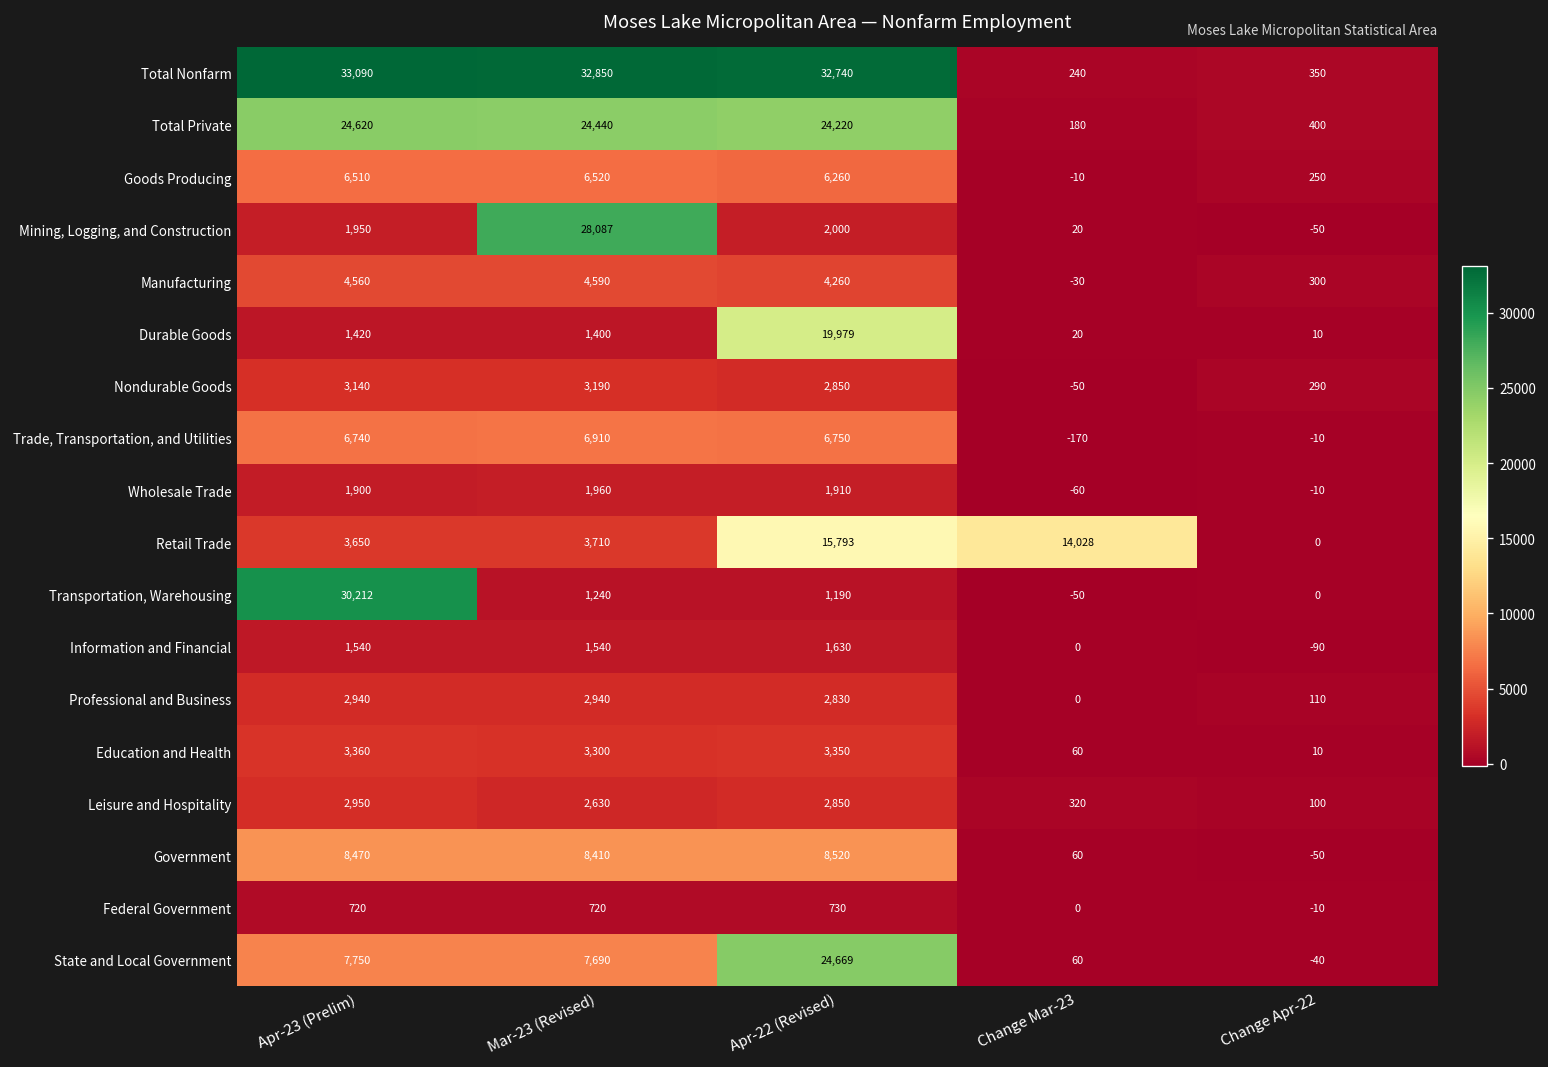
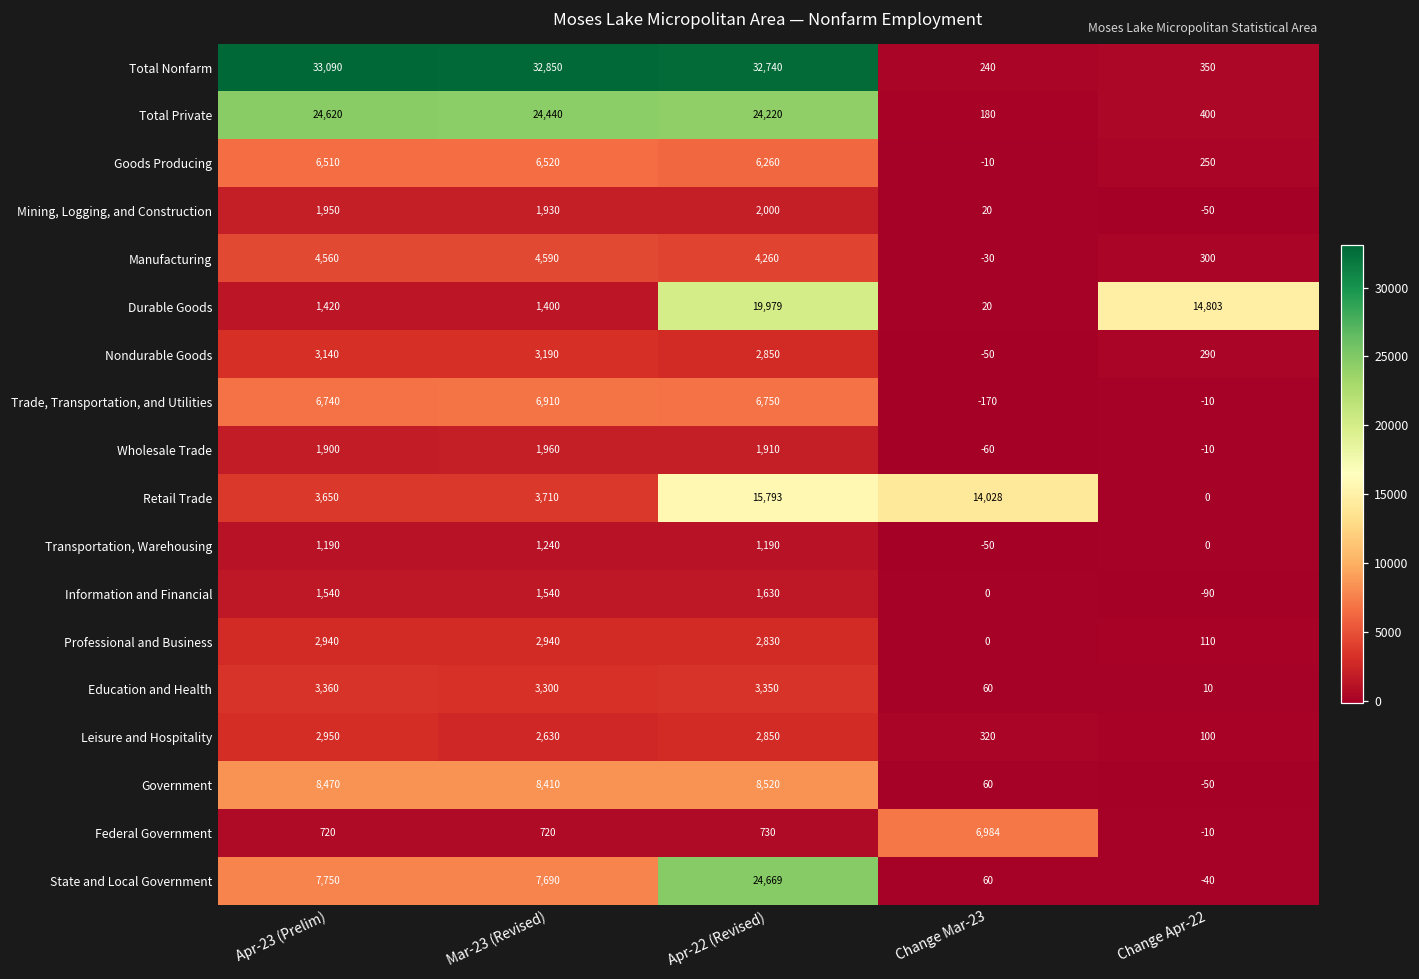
  {
    "Total Nonfarm": {
      "Apr-23 (Prelim)": "33,090",
      "Mar-23 (Revised)": "32,850",
      "Apr-22 (Revised)": "32,740",
      "Change Mar-23": "240",
      "Change Apr-22": "350"
    },
    "Total Private": {
      "Apr-23 (Prelim)": "24,620",
      "Mar-23 (Revised)": "24,440",
      "Apr-22 (Revised)": "24,220",
      "Change Mar-23": "180",
      "Change Apr-22": "400"
    },
    "Goods Producing": {
      "Apr-23 (Prelim)": "6,510",
      "Mar-23 (Revised)": "6,520",
      "Apr-22 (Revised)": "6,260",
      "Change Mar-23": "-10",
      "Change Apr-22": "250"
    },
    "Mining, Logging, and Construction": {
      "Apr-23 (Prelim)": "1,950",
-     "Mar-23 (Revised)": "28,087",
+     "Mar-23 (Revised)": "1,930",
      "Apr-22 (Revised)": "2,000",
      "Change Mar-23": "20",
      "Change Apr-22": "-50"
    },
    "Manufacturing": {
      "Apr-23 (Prelim)": "4,560",
      "Mar-23 (Revised)": "4,590",
      "Apr-22 (Revised)": "4,260",
      "Change Mar-23": "-30",
      "Change Apr-22": "300"
    },
    "Durable Goods": {
      "Apr-23 (Prelim)": "1,420",
      "Mar-23 (Revised)": "1,400",
      "Apr-22 (Revised)": "19,979",
      "Change Mar-23": "20",
-     "Change Apr-22": "10"
+     "Change Apr-22": "14,803"
    },
    "Nondurable Goods": {
      "Apr-23 (Prelim)": "3,140",
      "Mar-23 (Revised)": "3,190",
      "Apr-22 (Revised)": "2,850",
      "Change Mar-23": "-50",
      "Change Apr-22": "290"
    },
    "Trade, Transportation, and Utilities": {
      "Apr-23 (Prelim)": "6,740",
      "Mar-23 (Revised)": "6,910",
      "Apr-22 (Revised)": "6,750",
      "Change Mar-23": "-170",
      "Change Apr-22": "-10"
    },
    "Wholesale Trade": {
      "Apr-23 (Prelim)": "1,900",
      "Mar-23 (Revised)": "1,960",
      "Apr-22 (Revised)": "1,910",
      "Change Mar-23": "-60",
      "Change Apr-22": "-10"
    },
    "Retail Trade": {
      "Apr-23 (Prelim)": "3,650",
      "Mar-23 (Revised)": "3,710",
      "Apr-22 (Revised)": "15,793",
      "Change Mar-23": "14,028",
      "Change Apr-22": "0"
    },
    "Transportation, Warehousing": {
-     "Apr-23 (Prelim)": "30,212",
+     "Apr-23 (Prelim)": "1,190",
      "Mar-23 (Revised)": "1,240",
      "Apr-22 (Revised)": "1,190",
      "Change Mar-23": "-50",
      "Change Apr-22": "0"
    },
    "Information and Financial": {
      "Apr-23 (Prelim)": "1,540",
      "Mar-23 (Revised)": "1,540",
      "Apr-22 (Revised)": "1,630",
      "Change Mar-23": "0",
      "Change Apr-22": "-90"
    },
    "Professional and Business": {
      "Apr-23 (Prelim)": "2,940",
      "Mar-23 (Revised)": "2,940",
      "Apr-22 (Revised)": "2,830",
      "Change Mar-23": "0",
      "Change Apr-22": "110"
    },
    "Education and Health": {
      "Apr-23 (Prelim)": "3,360",
      "Mar-23 (Revised)": "3,300",
      "Apr-22 (Revised)": "3,350",
      "Change Mar-23": "60",
      "Change Apr-22": "10"
    },
    "Leisure and Hospitality": {
      "Apr-23 (Prelim)": "2,950",
      "Mar-23 (Revised)": "2,630",
      "Apr-22 (Revised)": "2,850",
      "Change Mar-23": "320",
      "Change Apr-22": "100"
    },
    "Government": {
      "Apr-23 (Prelim)": "8,470",
      "Mar-23 (Revised)": "8,410",
      "Apr-22 (Revised)": "8,520",
      "Change Mar-23": "60",
      "Change Apr-22": "-50"
    },
    "Federal Government": {
      "Apr-23 (Prelim)": "720",
      "Mar-23 (Revised)": "720",
      "Apr-22 (Revised)": "730",
-     "Change Mar-23": "0",
+     "Change Mar-23": "6,984",
      "Change Apr-22": "-10"
    },
    "State and Local Government": {
      "Apr-23 (Prelim)": "7,750",
      "Mar-23 (Revised)": "7,690",
      "Apr-22 (Revised)": "24,669",
      "Change Mar-23": "60",
      "Change Apr-22": "-40"
    }
  }
